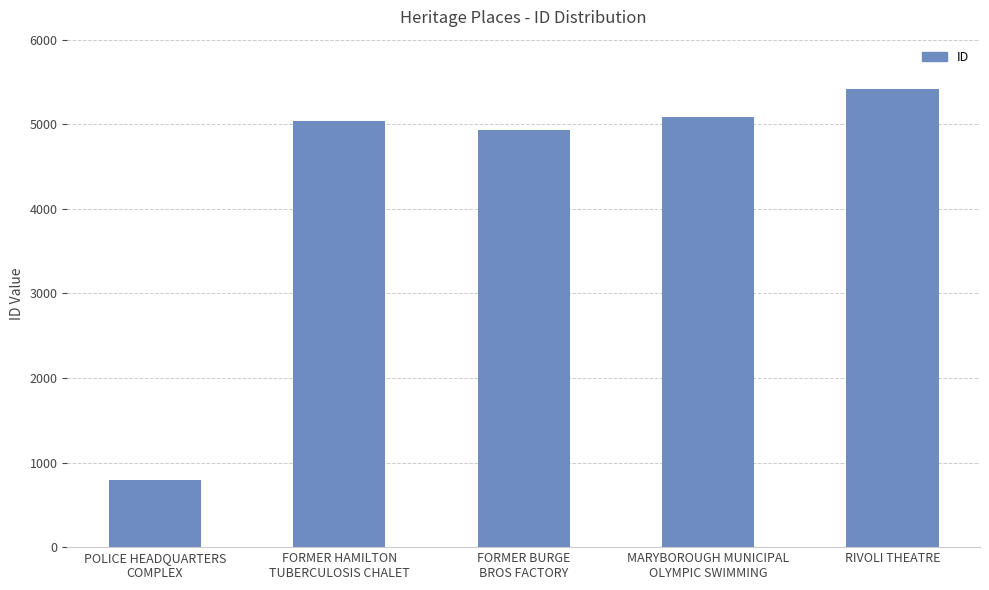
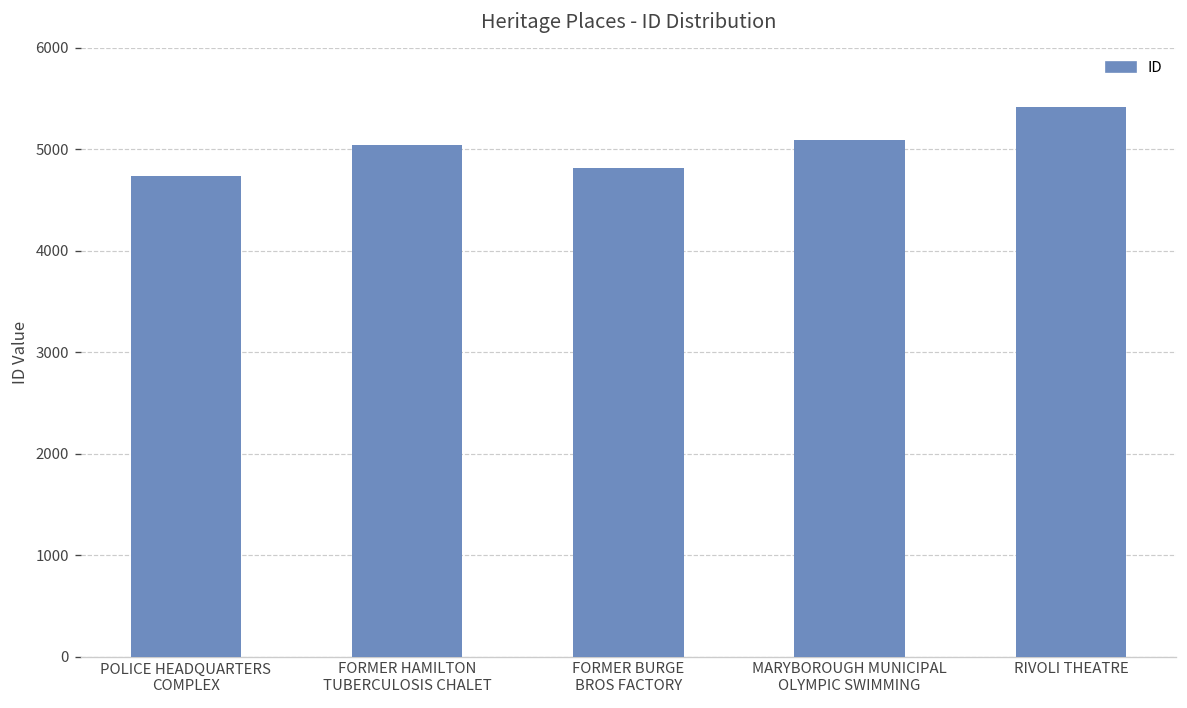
  {
-   "POLICE HEADQUARTERS COMPLEX": 800,
+   "POLICE HEADQUARTERS COMPLEX": 4700,
    "FORMER HAMILTON TUBERCULOSIS CHALET": 5000,
-   "FORMER BURGE BROS FACTORY": 4900,
+   "FORMER BURGE BROS FACTORY": 4800,
    "MARYBOROUGH MUNICIPAL OLYMPIC SWIMMING": 5100,
    "RIVOLI THEATRE": 5400
  }
